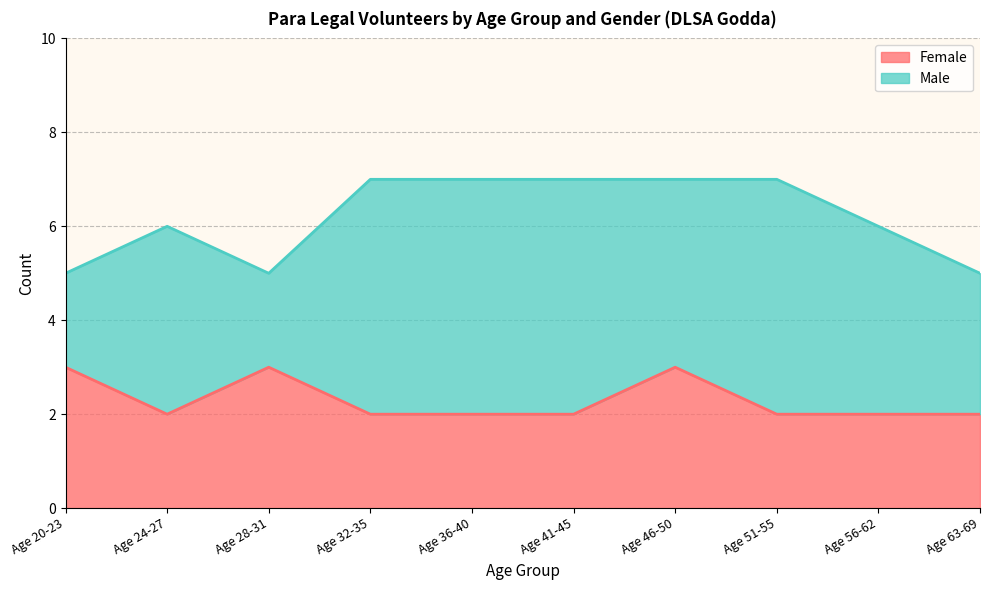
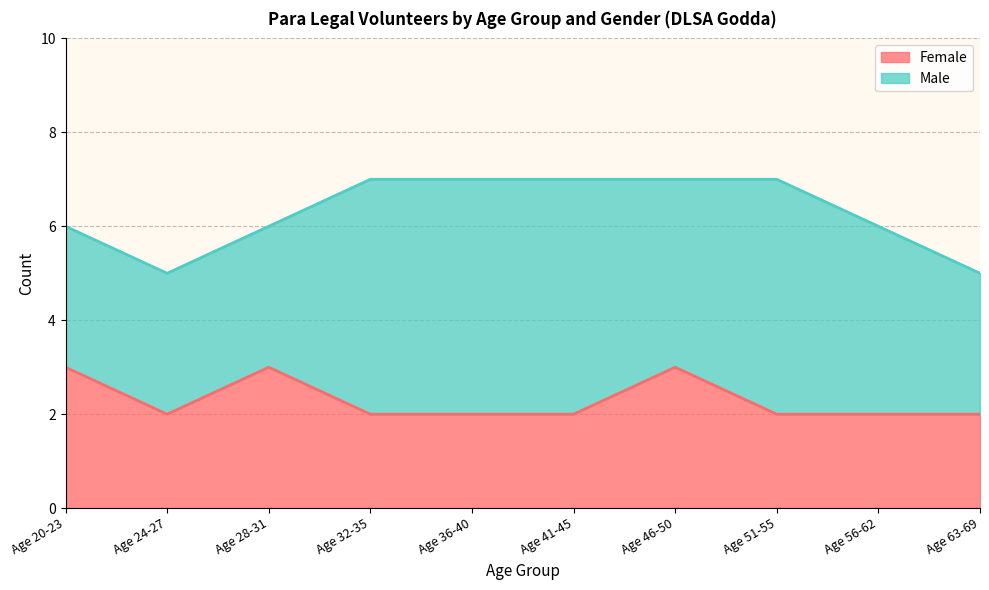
  {
    "Female": {
      "Age 20-23": 3,
      "Age 24-27": 2,
      "Age 28-31": 3,
      "Age 32-35": 2,
      "Age 36-40": 2,
      "Age 41-45": 2,
      "Age 46-50": 3,
      "Age 51-55": 2,
      "Age 56-62": 2,
      "Age 63-69": 2
    },
    "Male": {
-     "Age 20-23": 2,
-     "Age 24-27": 4,
-     "Age 28-31": 2,
+     "Age 20-23": 3,
+     "Age 24-27": 3,
+     "Age 28-31": 3,
      "Age 32-35": 5,
      "Age 36-40": 5,
      "Age 41-45": 5,
      "Age 46-50": 4,
      "Age 51-55": 5,
      "Age 56-62": 4,
      "Age 63-69": 3
    }
  }
